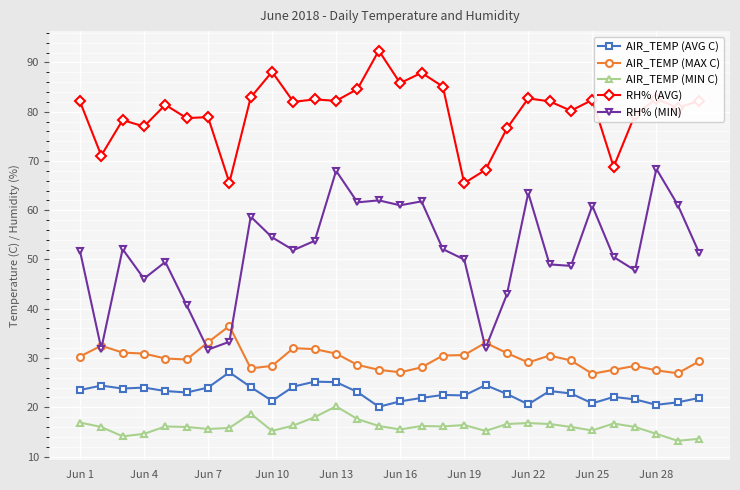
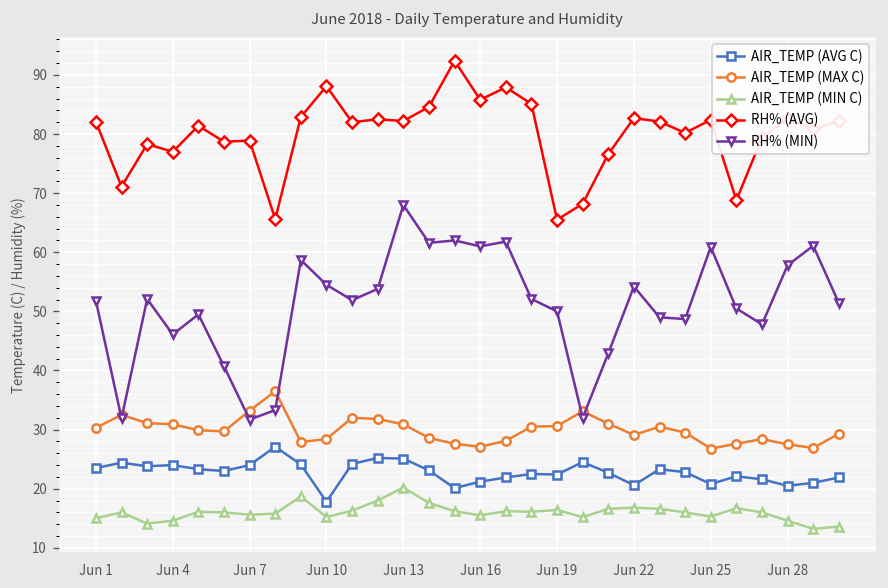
  {
    "AIR_TEMP (AVG C)": {
      "Jun 1": 24,
      "Jun 4": 24,
      "Jun 7": 24,
-     "Jun 10": 21,
+     "Jun 10": 18,
      "Jun 13": 25,
      "Jun 16": 21,
      "Jun 19": 22,
      "Jun 22": 21,
      "Jun 25": 21,
      "Jun 28": 21
    },
    "AIR_TEMP (MAX C)": {
      "Jun 1": 30,
      "Jun 4": 31,
      "Jun 7": 33,
      "Jun 10": 28,
      "Jun 13": 31,
      "Jun 16": 27,
      "Jun 19": 31,
      "Jun 22": 29,
      "Jun 25": 27,
      "Jun 28": 28
    },
    "AIR_TEMP (MIN C)": {
-     "Jun 1": 17,
+     "Jun 1": 15,
      "Jun 4": 15,
      "Jun 7": 16,
      "Jun 10": 15,
      "Jun 13": 20,
      "Jun 16": 16,
      "Jun 19": 16,
      "Jun 22": 17,
      "Jun 25": 15,
      "Jun 28": 15
    },
    "RH% (AVG)": {
      "Jun 1": 82,
      "Jun 4": 77,
      "Jun 7": 79,
      "Jun 10": 88,
      "Jun 13": 82,
      "Jun 16": 86,
      "Jun 19": 66,
      "Jun 22": 83,
      "Jun 25": 82
    },
    "RH% (MIN)": {
      "Jun 1": 52,
      "Jun 4": 46,
      "Jun 7": 32,
      "Jun 10": 55,
      "Jun 13": 68,
      "Jun 16": 61,
      "Jun 19": 50,
-     "Jun 22": 64,
+     "Jun 22": 54,
      "Jun 25": 61,
-     "Jun 28": 68
+     "Jun 28": 58
    }
  }
